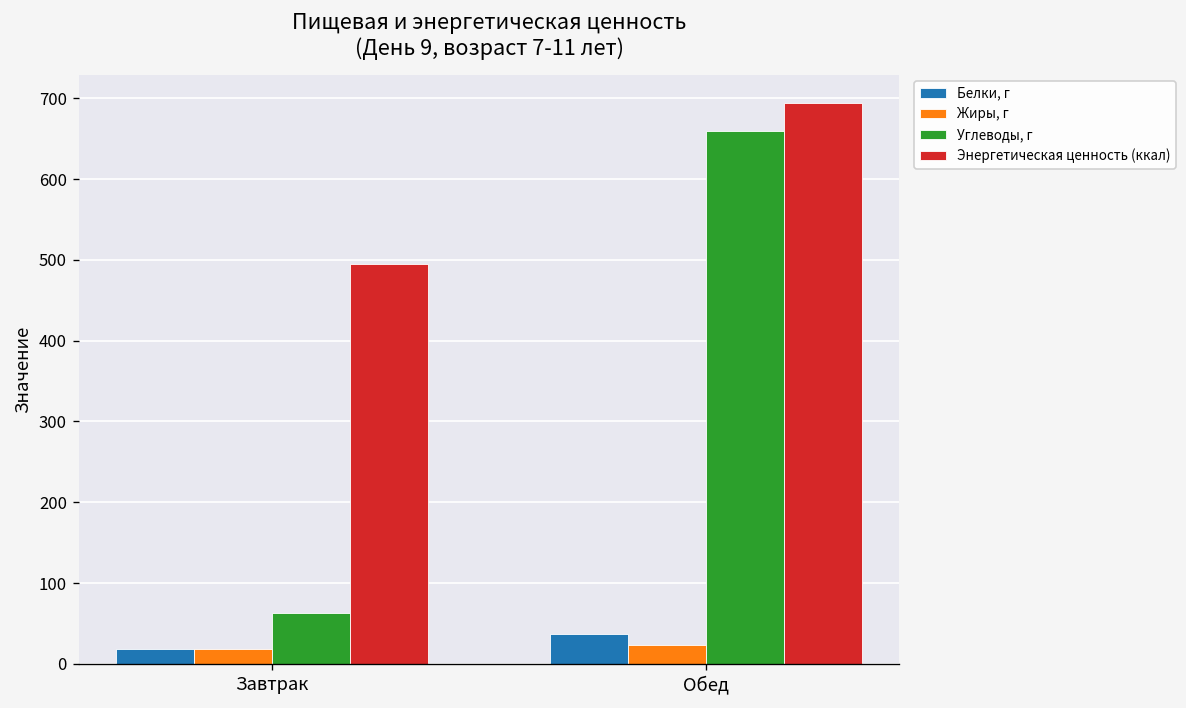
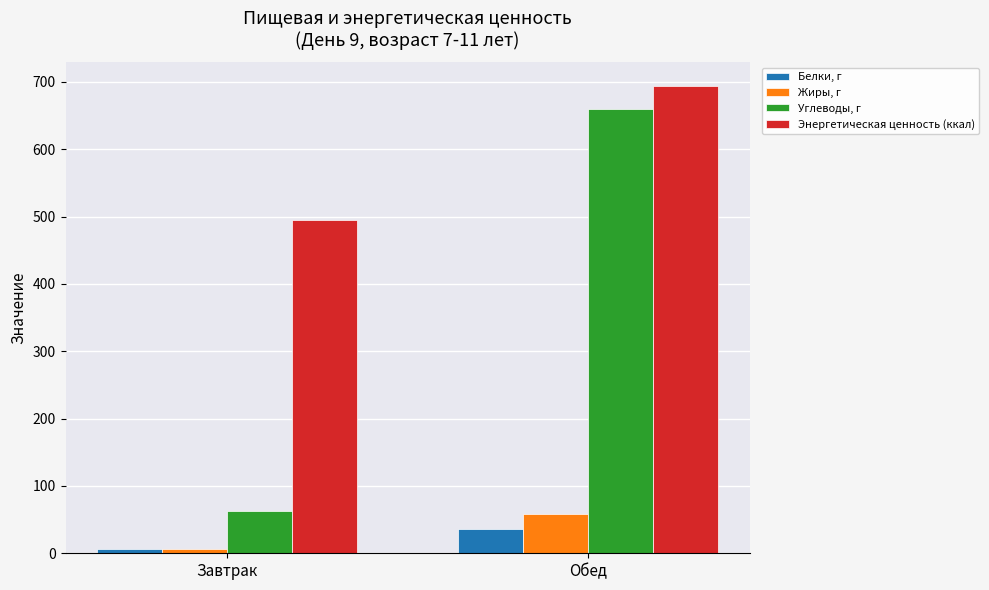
  {
    "Белки, г": {
-     "Завтрак": 20,
+     "Завтрак": 10,
      "Обед": 40
    },
    "Жиры, г": {
-     "Завтрак": 20,
-     "Обед": 20
+     "Завтрак": 10,
+     "Обед": 60
    },
    "Углеводы, г": {
      "Завтрак": 60,
      "Обед": 660
    },
    "Энергетическая ценность (ккал)": {
      "Завтрак": 490,
      "Обед": 690
    }
  }
